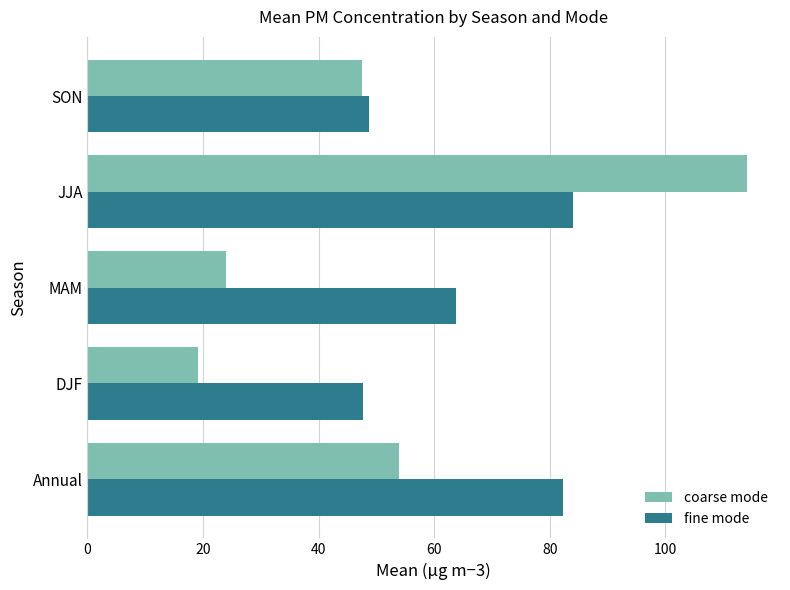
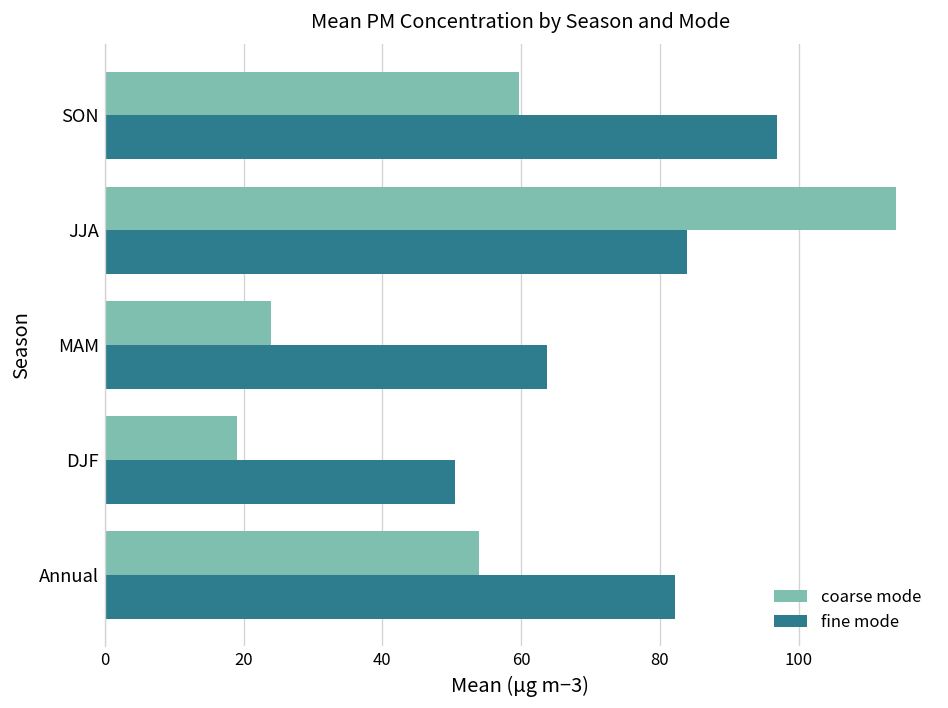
  {
    "coarse mode": {
-     "SON": 47,
+     "SON": 60,
      "JJA": 114,
      "MAM": 24,
      "DJF": 19,
      "Annual": 54
    },
    "fine mode": {
-     "SON": 49,
+     "SON": 97,
      "JJA": 84,
      "MAM": 64,
-     "DJF": 48,
+     "DJF": 50,
      "Annual": 82
    }
  }
